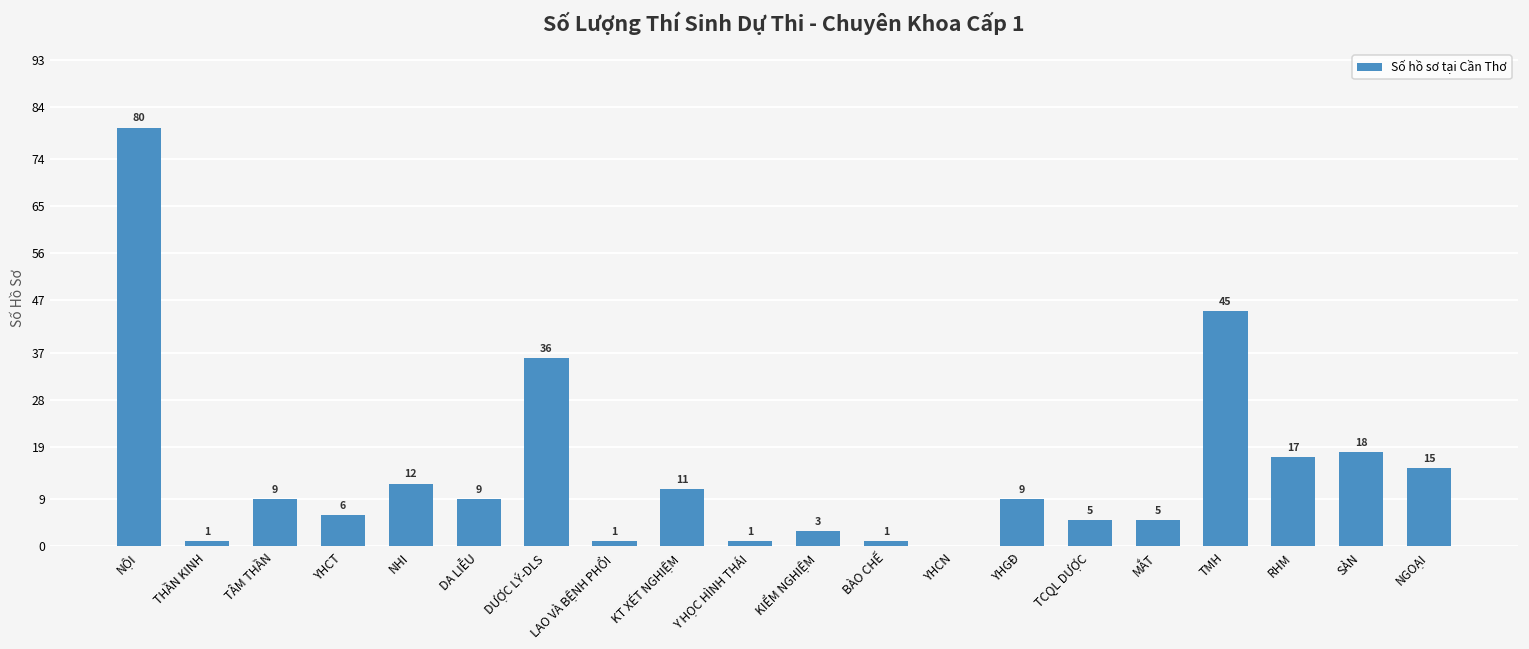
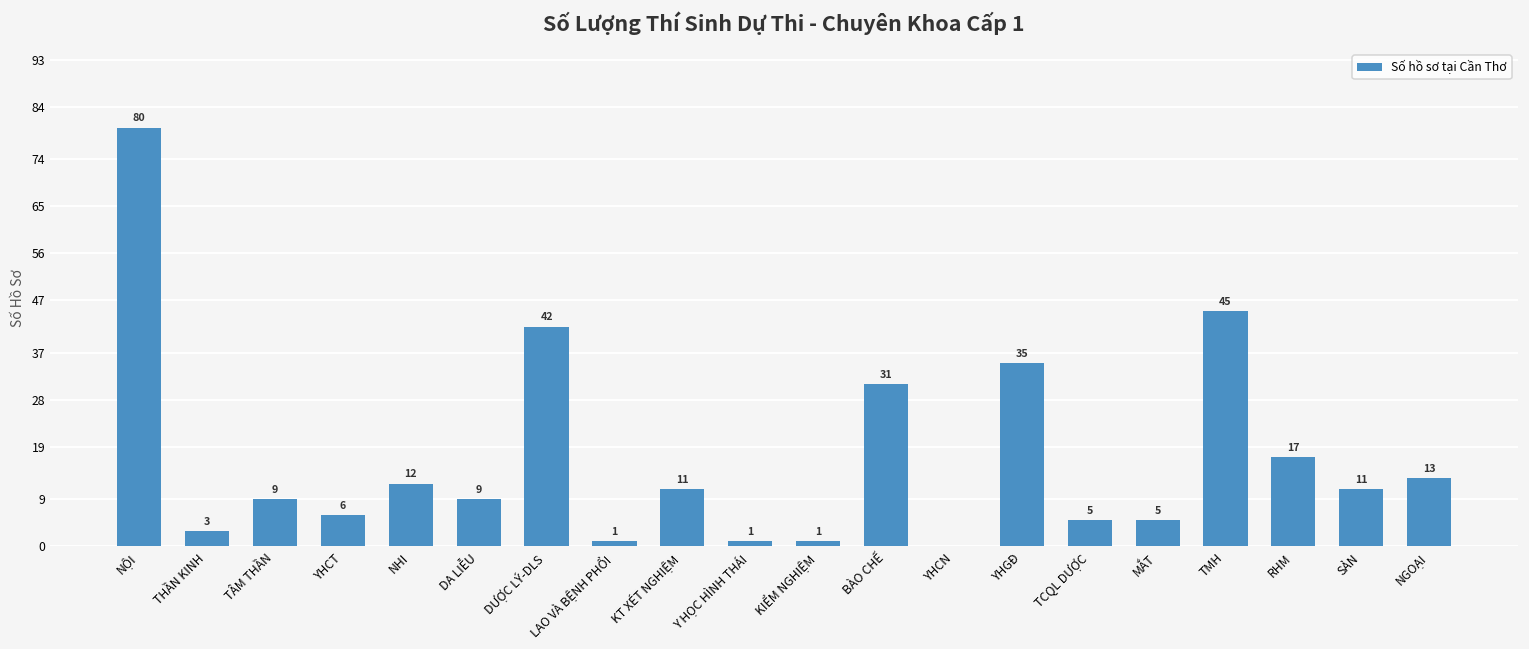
  {
    "NỘI": 80,
-   "THẦN KINH": 1,
+   "THẦN KINH": 3,
    "TÂM THẦN": 9,
    "YHCT": 6,
    "NHI": 12,
    "DA LIỄU": 9,
-   "DƯỢC LÝ-DLS": 36,
+   "DƯỢC LÝ-DLS": 42,
    "LAO VÀ BỆNH PHỔI": 1,
    "KT XÉT NGHIỆM": 11,
    "Y HỌC HÌNH THÁI": 1,
-   "KIỂM NGHIỆM": 3,
-   "BÀO CHẾ": 1,
-   "YHGĐ": 9,
+   "KIỂM NGHIỆM": 1,
+   "BÀO CHẾ": 31,
+   "YHGĐ": 35,
    "TCQL DƯỢC": 5,
    "MẮT": 5,
    "TMH": 45,
    "RHM": 17,
-   "SẢN": 18,
-   "NGOẠI": 15
+   "SẢN": 11,
+   "NGOẠI": 13
  }
